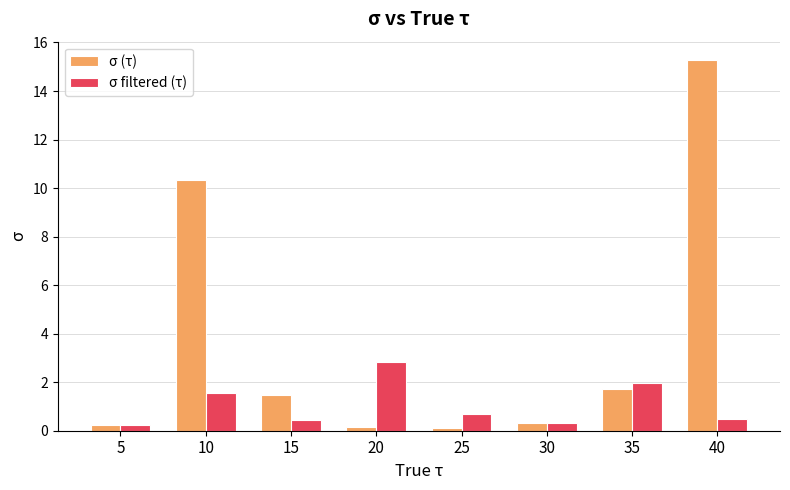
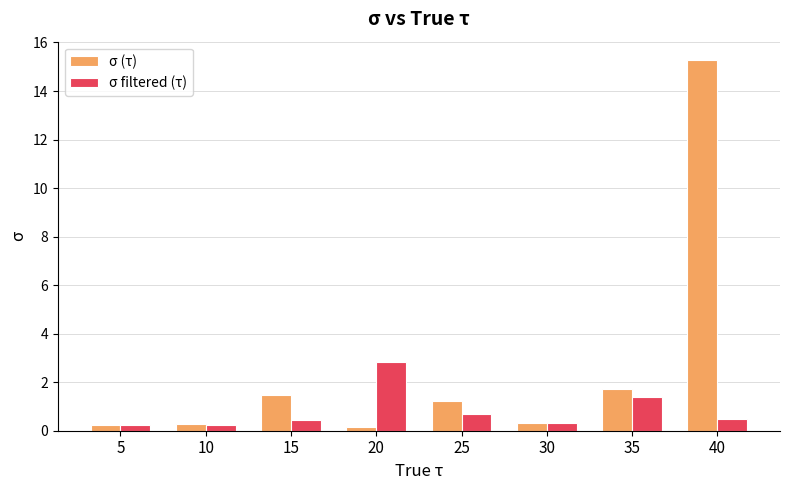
  {
    "σ (τ)": {
      "5": 0.2,
-     "10": 10.4,
+     "10": 0.3,
      "15": 1.5,
      "20": 0.2,
-     "25": 0.1,
+     "25": 1.2,
      "30": 0.3,
      "35": 1.7,
      "40": 15.3
    },
    "σ filtered (τ)": {
      "5": 0.2,
-     "10": 1.6,
+     "10": 0.3,
      "15": 0.5,
      "20": 2.8,
      "25": 0.7,
      "30": 0.3,
-     "35": 2.0,
+     "35": 1.4,
      "40": 0.5
    }
  }
